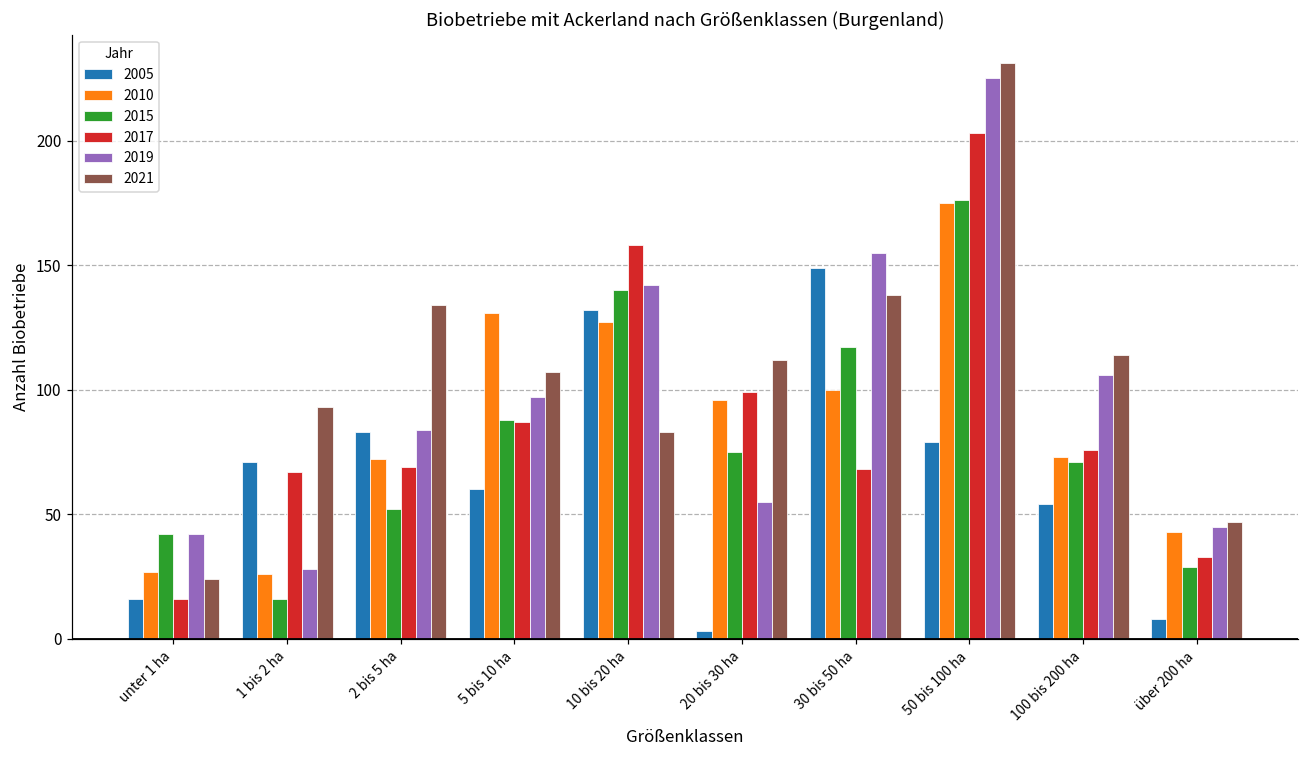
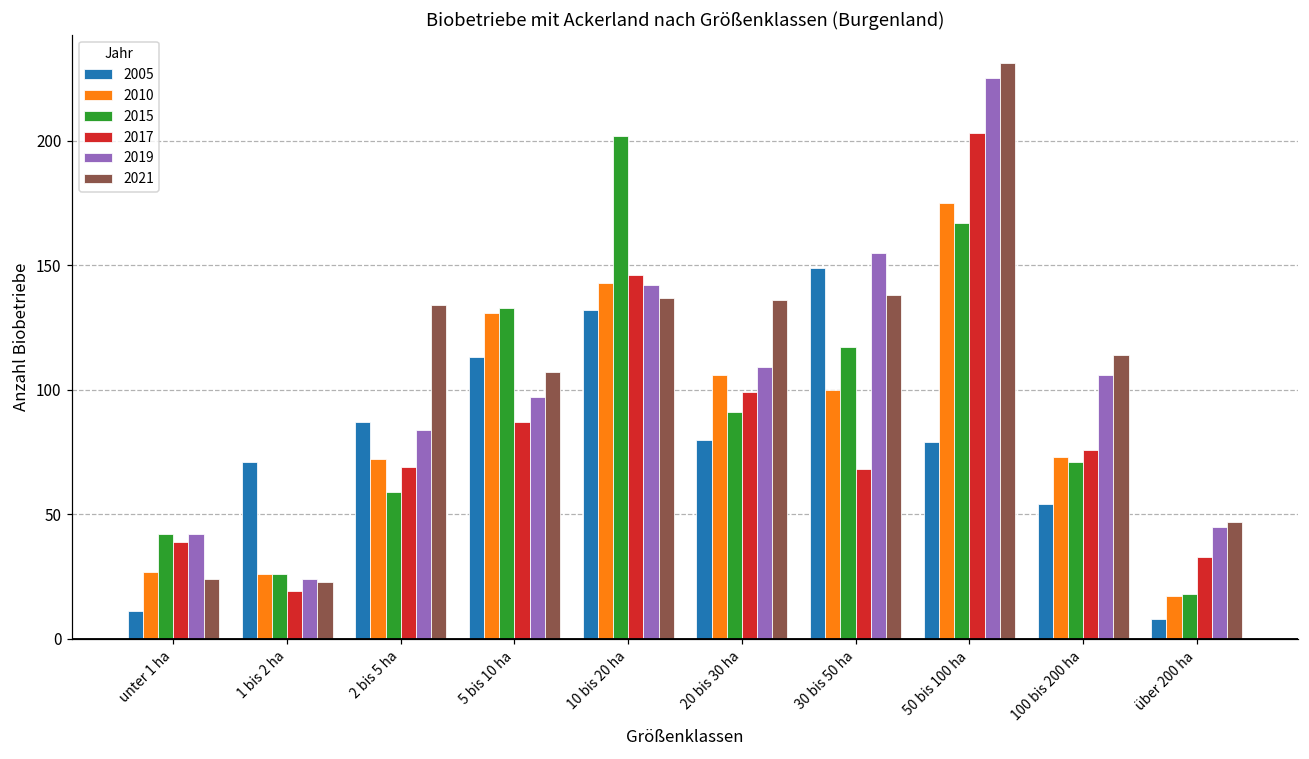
  {
    "2005": {
-     "unter 1 ha": 16,
+     "unter 1 ha": 11,
      "1 bis 2 ha": 71,
-     "2 bis 5 ha": 83,
-     "5 bis 10 ha": 60,
+     "2 bis 5 ha": 87,
+     "5 bis 10 ha": 113,
      "10 bis 20 ha": 132,
-     "20 bis 30 ha": 3,
+     "20 bis 30 ha": 80,
      "30 bis 50 ha": 149,
      "50 bis 100 ha": 79,
      "100 bis 200 ha": 54,
      "über 200 ha": 8
    },
    "2010": {
      "unter 1 ha": 27,
      "1 bis 2 ha": 26,
      "2 bis 5 ha": 72,
      "5 bis 10 ha": 131,
-     "10 bis 20 ha": 127,
-     "20 bis 30 ha": 96,
+     "10 bis 20 ha": 143,
+     "20 bis 30 ha": 106,
      "30 bis 50 ha": 100,
      "50 bis 100 ha": 175,
      "100 bis 200 ha": 73,
-     "über 200 ha": 43
+     "über 200 ha": 17
    },
    "2015": {
      "unter 1 ha": 42,
-     "1 bis 2 ha": 16,
-     "2 bis 5 ha": 52,
-     "5 bis 10 ha": 88,
-     "10 bis 20 ha": 140,
-     "20 bis 30 ha": 75,
+     "1 bis 2 ha": 26,
+     "2 bis 5 ha": 59,
+     "5 bis 10 ha": 133,
+     "10 bis 20 ha": 202,
+     "20 bis 30 ha": 91,
      "30 bis 50 ha": 117,
-     "50 bis 100 ha": 176,
+     "50 bis 100 ha": 167,
      "100 bis 200 ha": 71,
-     "über 200 ha": 29
+     "über 200 ha": 18
    },
    "2017": {
-     "unter 1 ha": 16,
-     "1 bis 2 ha": 67,
+     "unter 1 ha": 39,
+     "1 bis 2 ha": 19,
      "2 bis 5 ha": 69,
      "5 bis 10 ha": 87,
-     "10 bis 20 ha": 158,
+     "10 bis 20 ha": 146,
      "20 bis 30 ha": 99,
      "30 bis 50 ha": 68,
      "50 bis 100 ha": 203,
      "100 bis 200 ha": 76,
      "über 200 ha": 33
    },
    "2019": {
      "unter 1 ha": 42,
-     "1 bis 2 ha": 28,
+     "1 bis 2 ha": 24,
      "2 bis 5 ha": 84,
      "5 bis 10 ha": 97,
      "10 bis 20 ha": 142,
-     "20 bis 30 ha": 55,
+     "20 bis 30 ha": 109,
      "30 bis 50 ha": 155,
      "50 bis 100 ha": 225,
      "100 bis 200 ha": 106,
      "über 200 ha": 45
    },
    "2021": {
      "unter 1 ha": 24,
-     "1 bis 2 ha": 93,
+     "1 bis 2 ha": 23,
      "2 bis 5 ha": 134,
      "5 bis 10 ha": 107,
-     "10 bis 20 ha": 83,
-     "20 bis 30 ha": 112,
+     "10 bis 20 ha": 137,
+     "20 bis 30 ha": 136,
      "30 bis 50 ha": 138,
      "50 bis 100 ha": 231,
      "100 bis 200 ha": 114,
      "über 200 ha": 47
    }
  }
